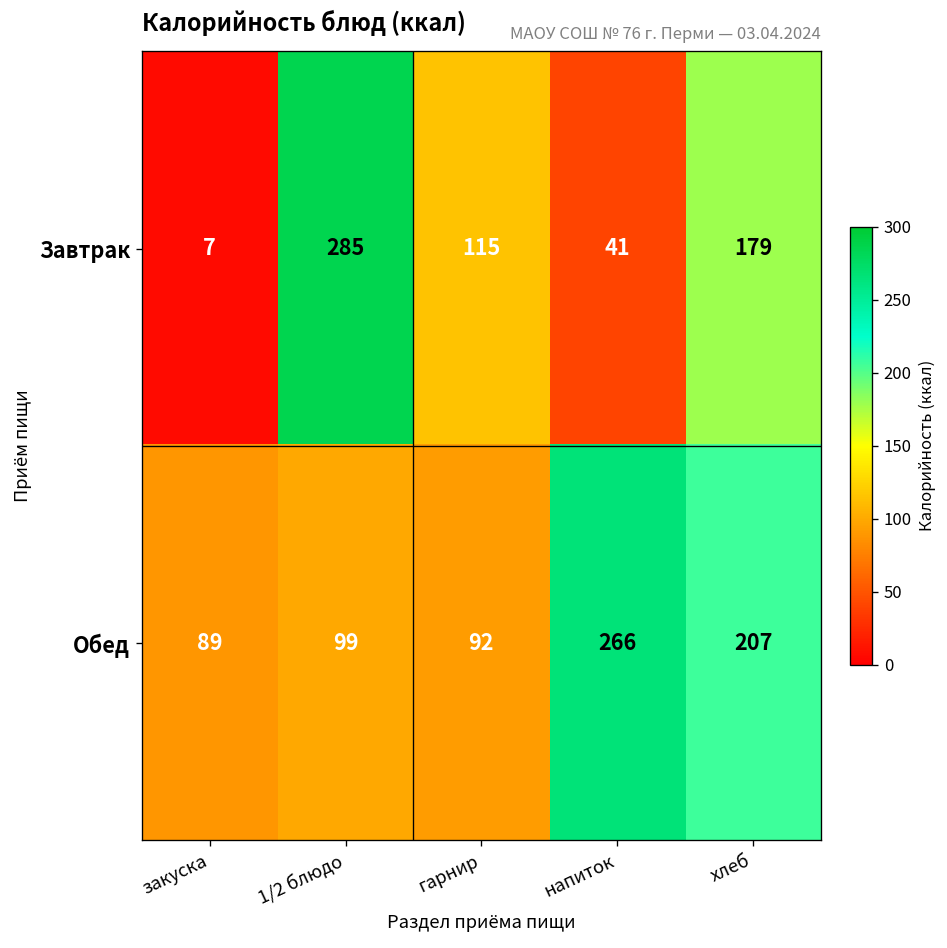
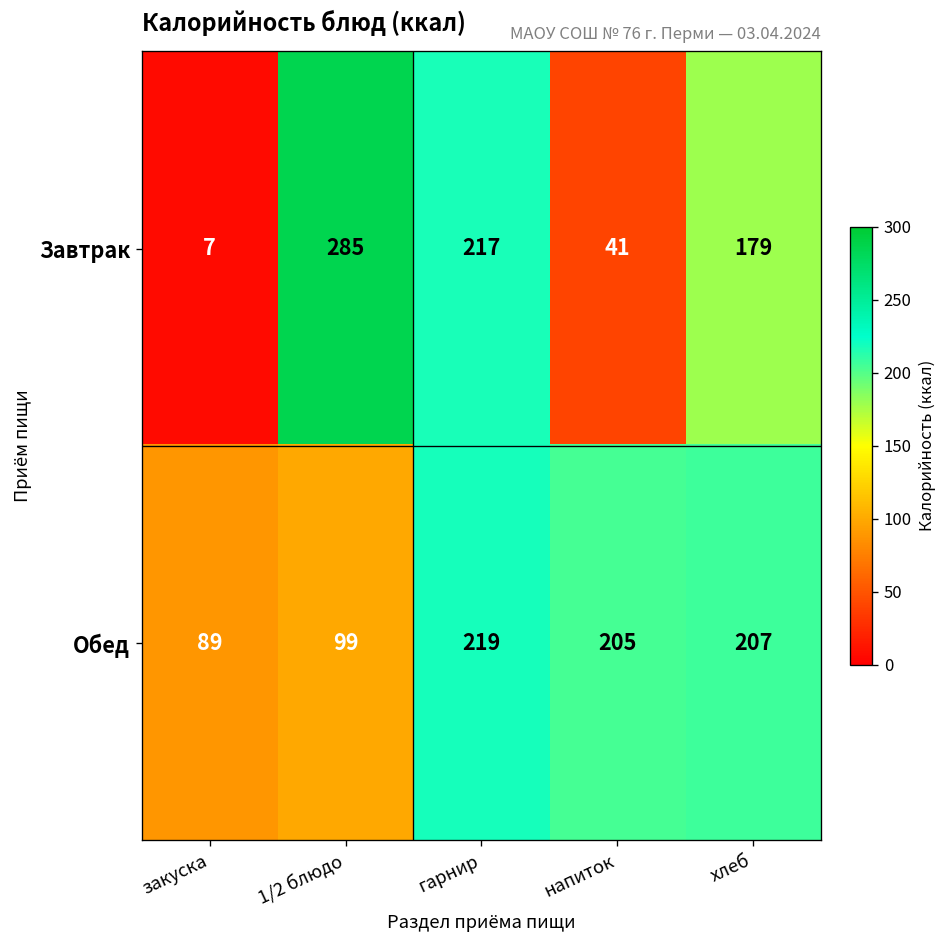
  {
    "Завтрак": {
      "закуска": 7,
      "1/2 блюдо": 285,
-     "гарнир": 115,
+     "гарнир": 217,
      "напиток": 41,
      "хлеб": 179
    },
    "Обед": {
      "закуска": 89,
      "1/2 блюдо": 99,
-     "гарнир": 92,
-     "напиток": 266,
+     "гарнир": 219,
+     "напиток": 205,
      "хлеб": 207
    }
  }
